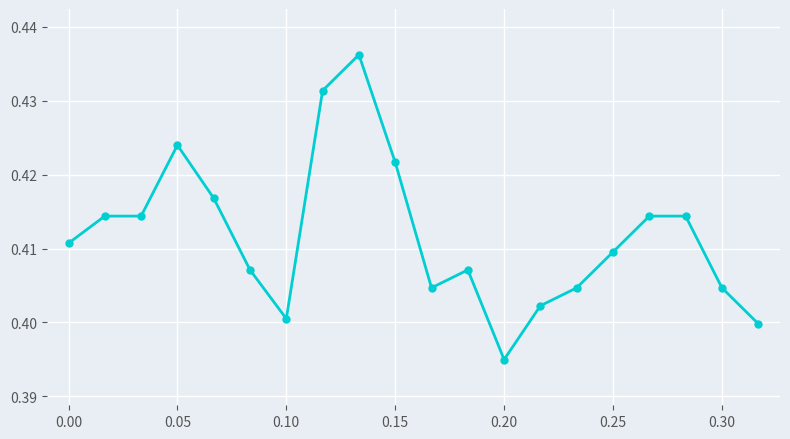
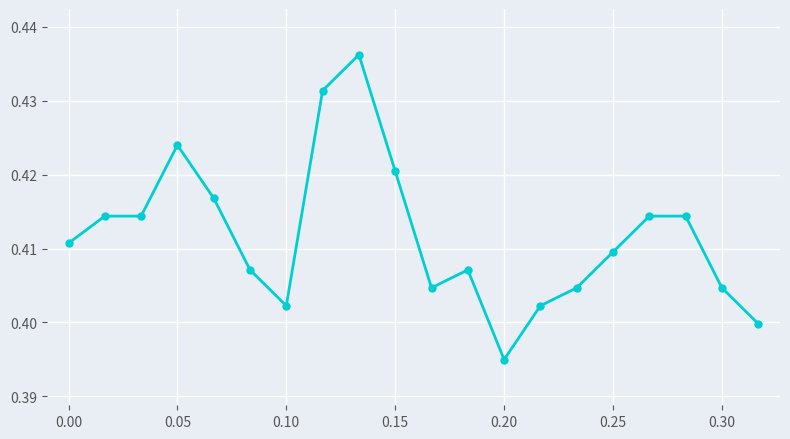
  {
    "0.00": 0.411,
    "0.05": 0.424,
-   "0.10": 0.401,
-   "0.15": 0.422,
+   "0.10": 0.402,
+   "0.15": 0.420,
    "0.20": 0.395,
    "0.25": 0.410,
    "0.30": 0.405
  }
